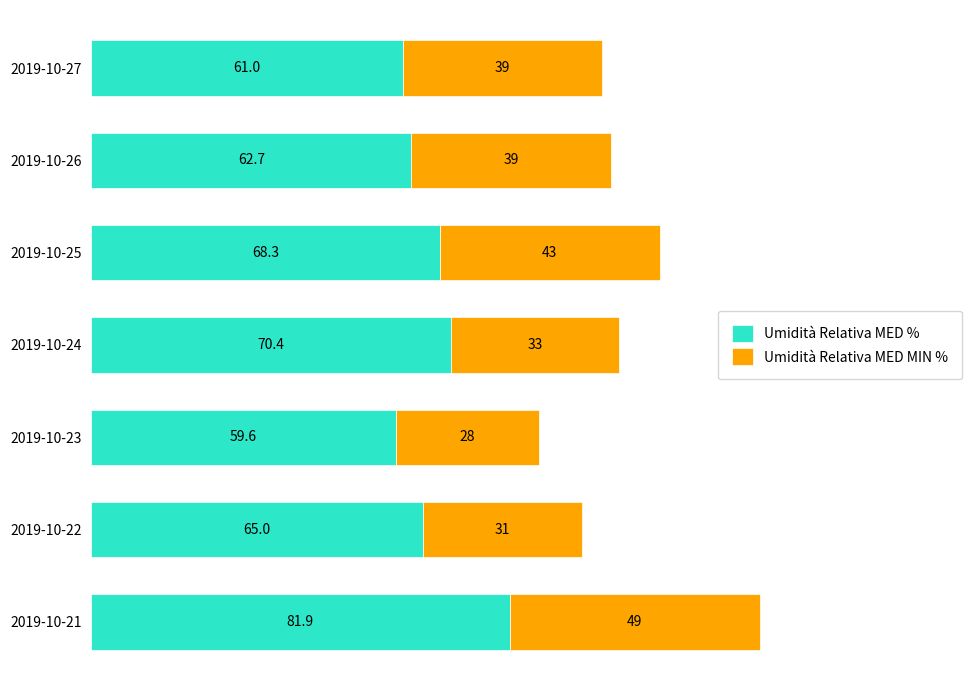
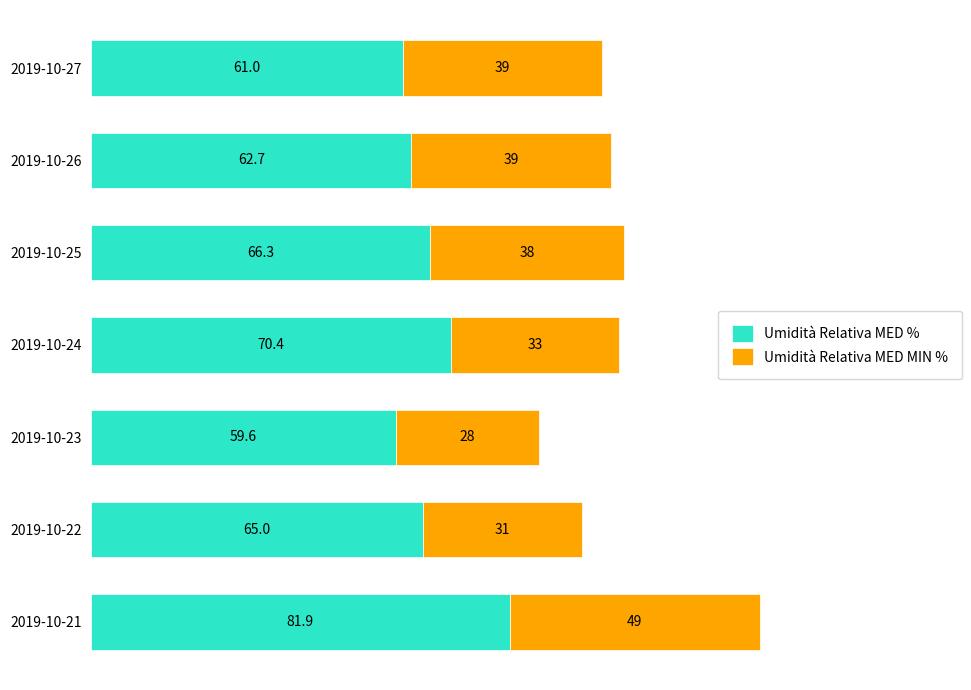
  {
    "Umidità Relativa MED %": {
      "2019-10-27": 61.0,
      "2019-10-26": 62.7,
-     "2019-10-25": 68.3,
+     "2019-10-25": 66.3,
      "2019-10-24": 70.4,
      "2019-10-23": 59.6,
      "2019-10-22": 65.0,
      "2019-10-21": 81.9
    },
    "Umidità Relativa MED MIN %": {
      "2019-10-27": 39,
      "2019-10-26": 39,
-     "2019-10-25": 43,
+     "2019-10-25": 38,
      "2019-10-24": 33,
      "2019-10-23": 28,
      "2019-10-22": 31,
      "2019-10-21": 49
    }
  }
